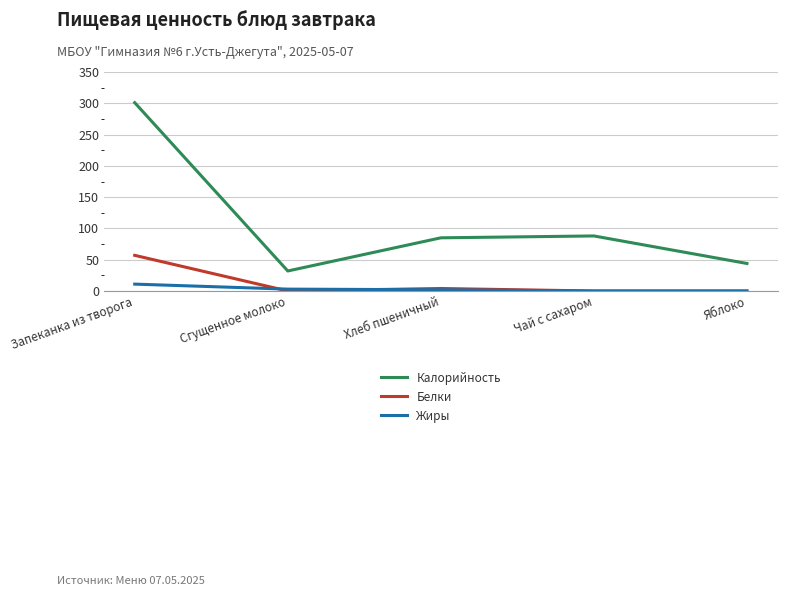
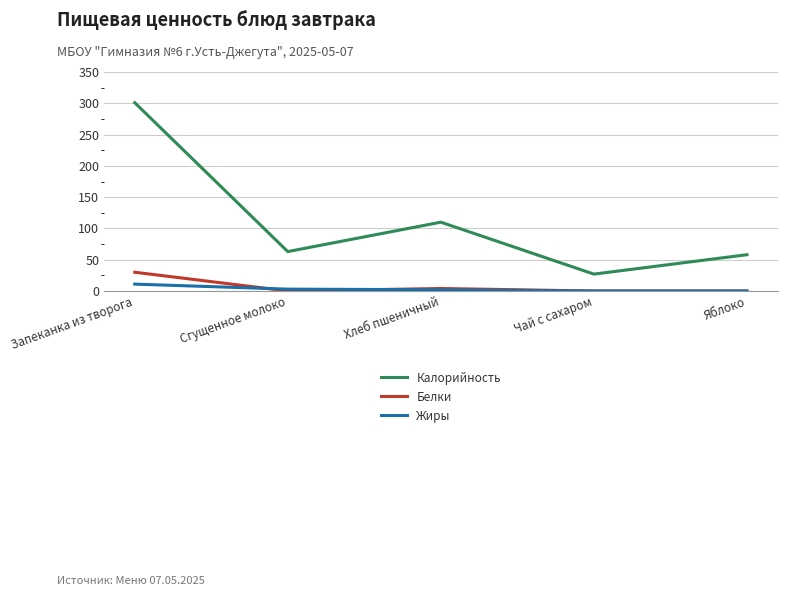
  {
    "Калорийность": {
      "Запеканка из творога": 300,
-     "Сгущенное молоко": 30,
-     "Хлеб пшеничный": 90,
-     "Чай с сахаром": 90,
-     "Яблоко": 40
+     "Сгущенное молоко": 60,
+     "Хлеб пшеничный": 110,
+     "Чай с сахаром": 30,
+     "Яблоко": 60
    },
    "Белки": {
-     "Запеканка из творога": 60
+     "Запеканка из творога": 30
    },
    "Жиры": {
      "Запеканка из творога": 10
    }
  }
